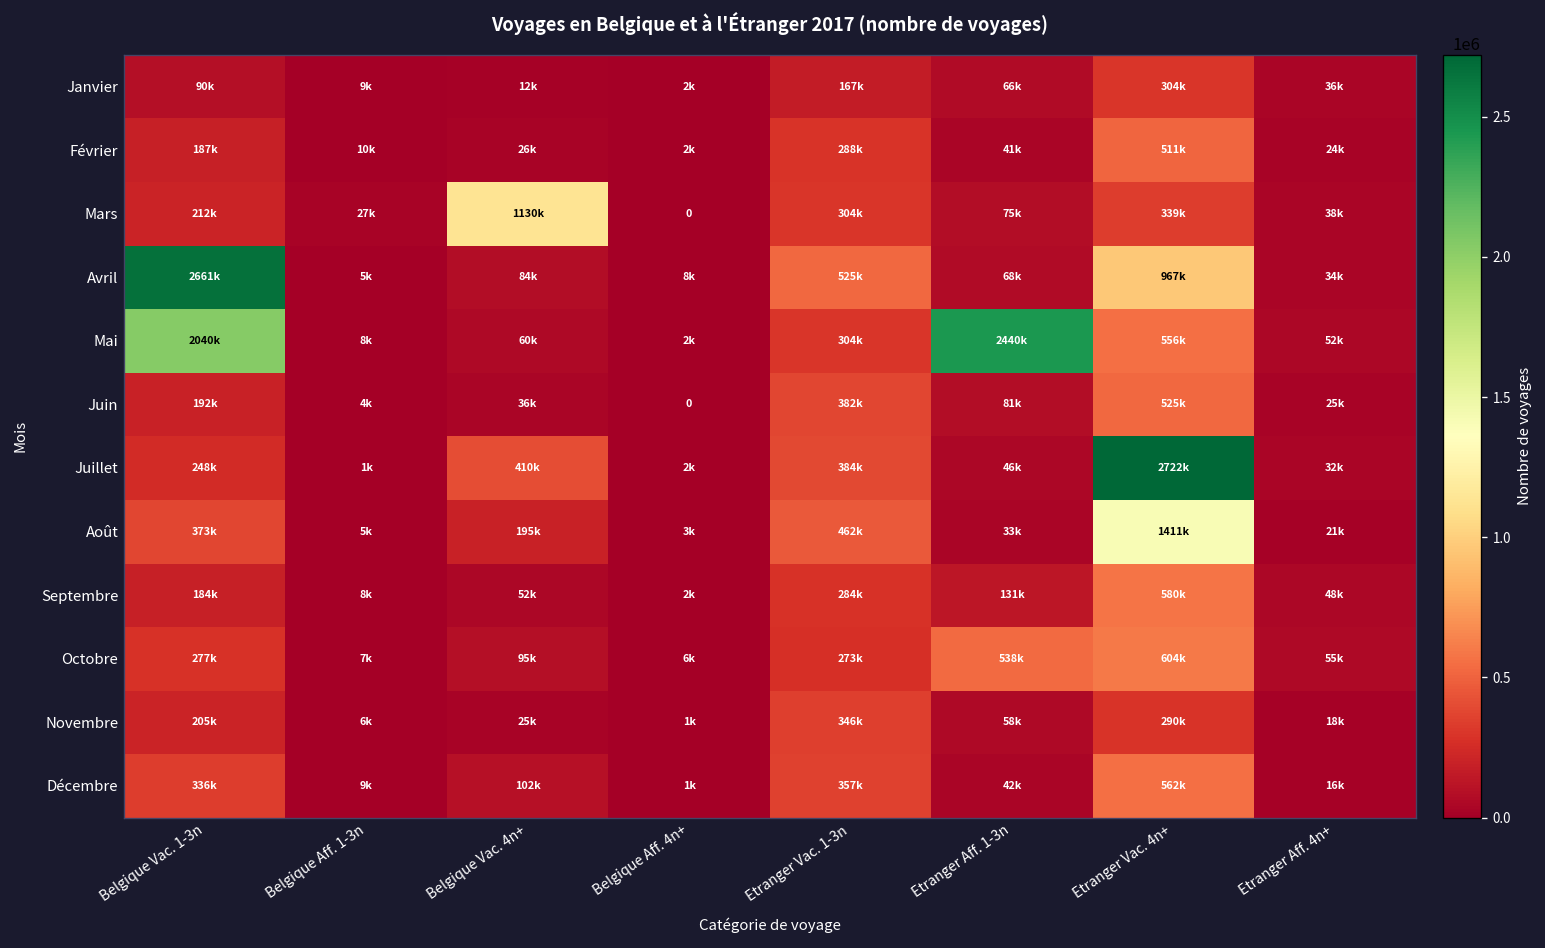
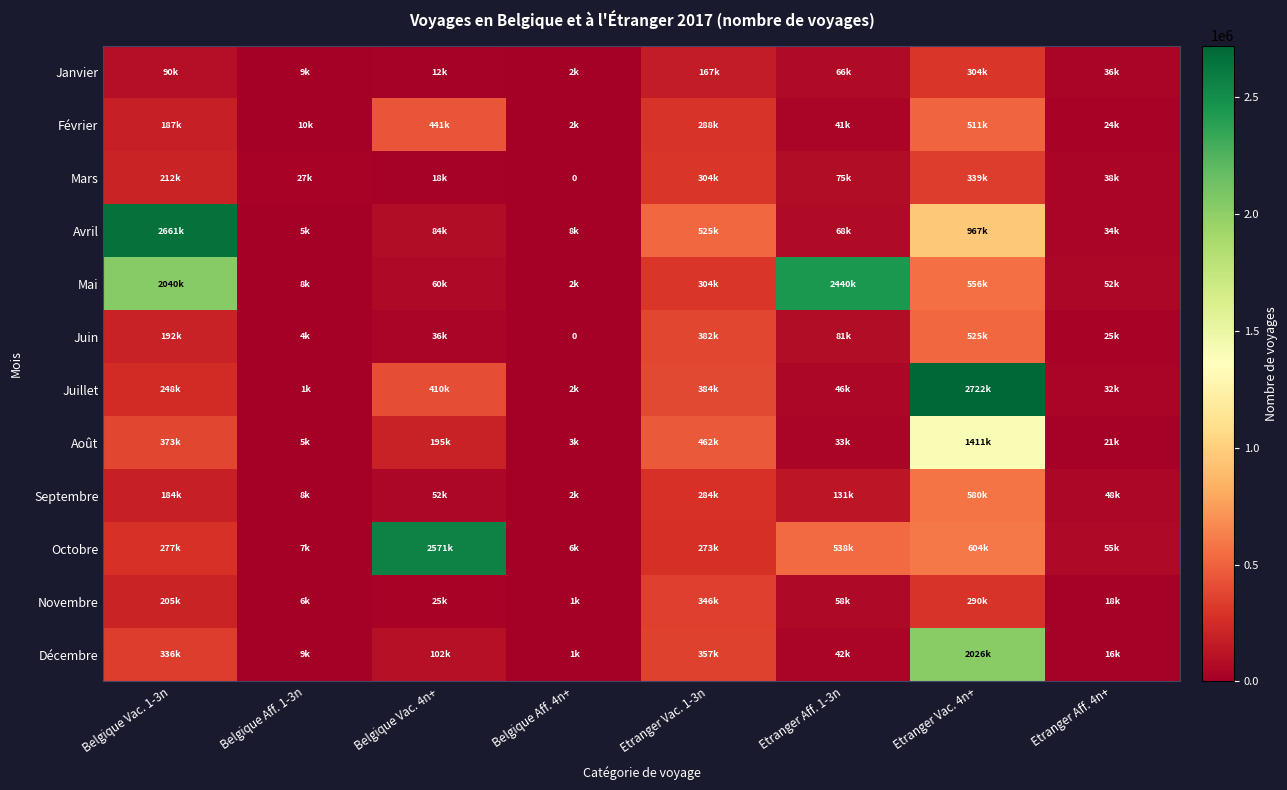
  {
    "Janvier": {
      "Belgique Vac. 1-3n": "90k",
      "Belgique Aff. 1-3n": "9k",
      "Belgique Vac. 4n+": "12k",
      "Belgique Aff. 4n+": "2k",
      "Etranger Vac. 1-3n": "167k",
      "Etranger Aff. 1-3n": "66k",
      "Etranger Vac. 4n+": "304k",
      "Etranger Aff. 4n+": "36k"
    },
    "Février": {
      "Belgique Vac. 1-3n": "187k",
      "Belgique Aff. 1-3n": "10k",
-     "Belgique Vac. 4n+": "26k",
+     "Belgique Vac. 4n+": "441k",
      "Belgique Aff. 4n+": "2k",
      "Etranger Vac. 1-3n": "288k",
      "Etranger Aff. 1-3n": "41k",
      "Etranger Vac. 4n+": "511k",
      "Etranger Aff. 4n+": "24k"
    },
    "Mars": {
      "Belgique Vac. 1-3n": "212k",
      "Belgique Aff. 1-3n": "27k",
-     "Belgique Vac. 4n+": "1130k",
+     "Belgique Vac. 4n+": "18k",
      "Belgique Aff. 4n+": "0",
      "Etranger Vac. 1-3n": "304k",
      "Etranger Aff. 1-3n": "75k",
      "Etranger Vac. 4n+": "339k",
      "Etranger Aff. 4n+": "38k"
    },
    "Avril": {
      "Belgique Vac. 1-3n": "2661k",
      "Belgique Aff. 1-3n": "5k",
      "Belgique Vac. 4n+": "84k",
      "Belgique Aff. 4n+": "8k",
      "Etranger Vac. 1-3n": "525k",
      "Etranger Aff. 1-3n": "68k",
      "Etranger Vac. 4n+": "967k",
      "Etranger Aff. 4n+": "34k"
    },
    "Mai": {
      "Belgique Vac. 1-3n": "2040k",
      "Belgique Aff. 1-3n": "8k",
      "Belgique Vac. 4n+": "60k",
      "Belgique Aff. 4n+": "2k",
      "Etranger Vac. 1-3n": "304k",
      "Etranger Aff. 1-3n": "2440k",
      "Etranger Vac. 4n+": "556k",
      "Etranger Aff. 4n+": "52k"
    },
    "Juin": {
      "Belgique Vac. 1-3n": "192k",
      "Belgique Aff. 1-3n": "4k",
      "Belgique Vac. 4n+": "36k",
      "Belgique Aff. 4n+": "0",
      "Etranger Vac. 1-3n": "382k",
      "Etranger Aff. 1-3n": "81k",
      "Etranger Vac. 4n+": "525k",
      "Etranger Aff. 4n+": "25k"
    },
    "Juillet": {
      "Belgique Vac. 1-3n": "248k",
      "Belgique Aff. 1-3n": "1k",
      "Belgique Vac. 4n+": "410k",
      "Belgique Aff. 4n+": "2k",
      "Etranger Vac. 1-3n": "384k",
      "Etranger Aff. 1-3n": "46k",
      "Etranger Vac. 4n+": "2722k",
      "Etranger Aff. 4n+": "32k"
    },
    "Août": {
      "Belgique Vac. 1-3n": "373k",
      "Belgique Aff. 1-3n": "5k",
      "Belgique Vac. 4n+": "195k",
      "Belgique Aff. 4n+": "3k",
      "Etranger Vac. 1-3n": "462k",
      "Etranger Aff. 1-3n": "33k",
      "Etranger Vac. 4n+": "1411k",
      "Etranger Aff. 4n+": "21k"
    },
    "Septembre": {
      "Belgique Vac. 1-3n": "184k",
      "Belgique Aff. 1-3n": "8k",
      "Belgique Vac. 4n+": "52k",
      "Belgique Aff. 4n+": "2k",
      "Etranger Vac. 1-3n": "284k",
      "Etranger Aff. 1-3n": "131k",
      "Etranger Vac. 4n+": "580k",
      "Etranger Aff. 4n+": "48k"
    },
    "Octobre": {
      "Belgique Vac. 1-3n": "277k",
      "Belgique Aff. 1-3n": "7k",
-     "Belgique Vac. 4n+": "95k",
+     "Belgique Vac. 4n+": "2571k",
      "Belgique Aff. 4n+": "6k",
      "Etranger Vac. 1-3n": "273k",
      "Etranger Aff. 1-3n": "538k",
      "Etranger Vac. 4n+": "604k",
      "Etranger Aff. 4n+": "55k"
    },
    "Novembre": {
      "Belgique Vac. 1-3n": "205k",
      "Belgique Aff. 1-3n": "6k",
      "Belgique Vac. 4n+": "25k",
      "Belgique Aff. 4n+": "1k",
      "Etranger Vac. 1-3n": "346k",
      "Etranger Aff. 1-3n": "58k",
      "Etranger Vac. 4n+": "290k",
      "Etranger Aff. 4n+": "18k"
    },
    "Décembre": {
      "Belgique Vac. 1-3n": "336k",
      "Belgique Aff. 1-3n": "9k",
      "Belgique Vac. 4n+": "102k",
      "Belgique Aff. 4n+": "1k",
      "Etranger Vac. 1-3n": "357k",
      "Etranger Aff. 1-3n": "42k",
-     "Etranger Vac. 4n+": "562k",
+     "Etranger Vac. 4n+": "2026k",
      "Etranger Aff. 4n+": "16k"
    }
  }
